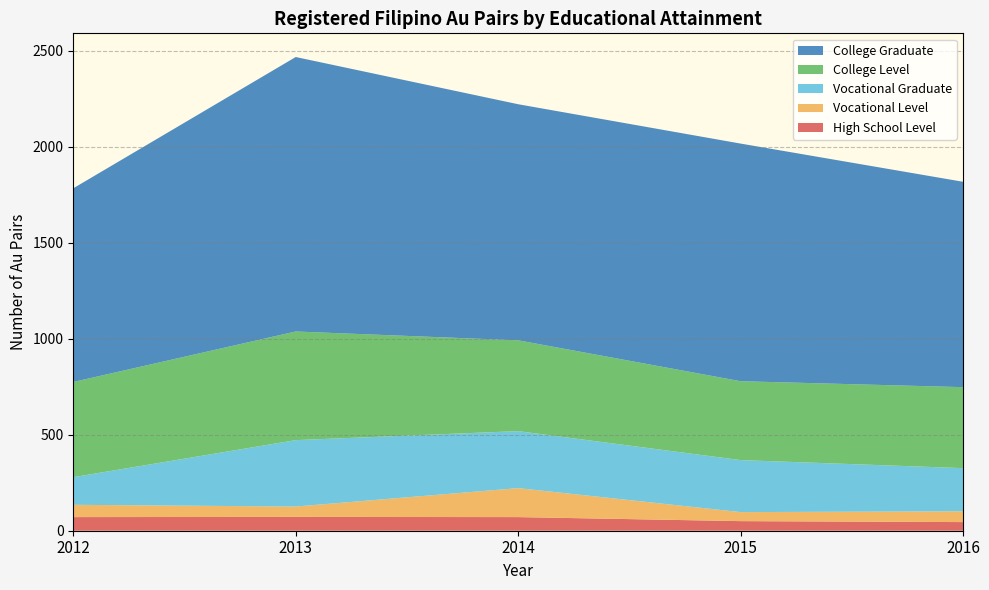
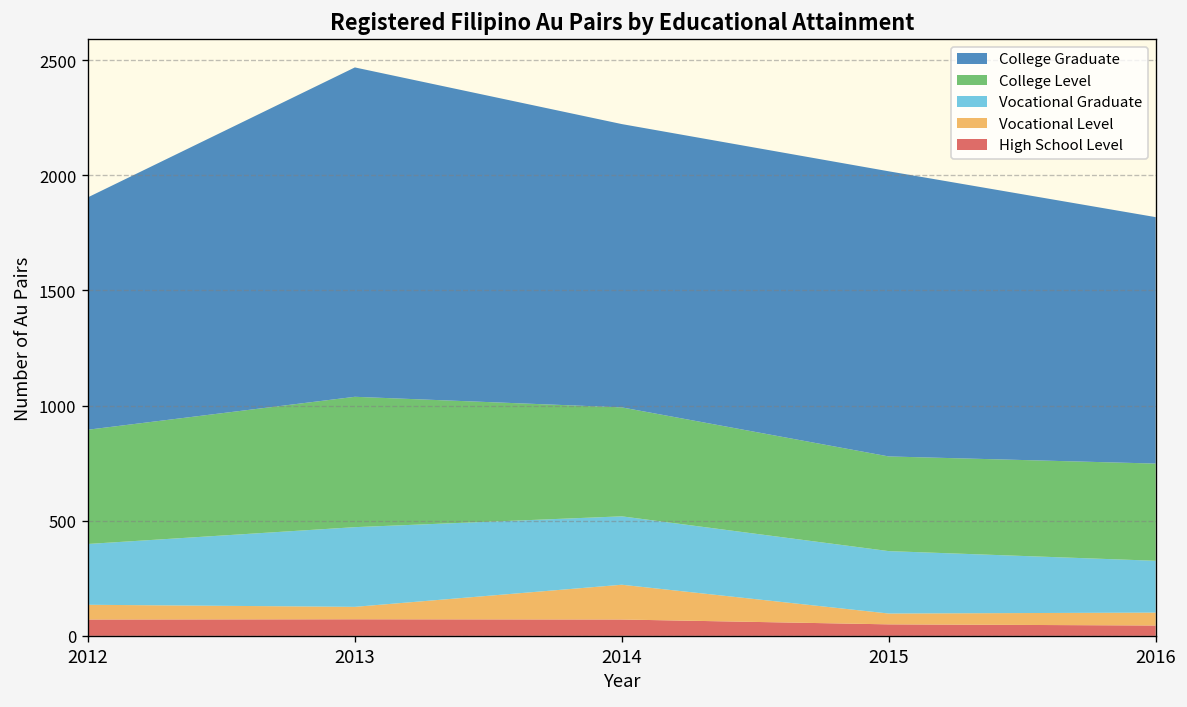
  {
    "High School Level": {
      "2012": 70,
      "2013": 70,
      "2014": 70,
      "2015": 50,
      "2016": 50
    },
    "Vocational Level": {
      "2012": 60,
      "2013": 50,
      "2014": 150,
      "2015": 50,
      "2016": 60
    },
    "Vocational Graduate": {
-     "2012": 140,
+     "2012": 260,
      "2013": 350,
      "2014": 300,
      "2015": 270,
      "2016": 230
    },
    "College Level": {
      "2012": 500,
      "2013": 570,
      "2014": 470,
      "2015": 410,
      "2016": 420
    },
    "College Graduate": {
      "2012": 1010,
      "2013": 1430,
      "2014": 1230,
      "2015": 1240,
      "2016": 1070
    }
  }
